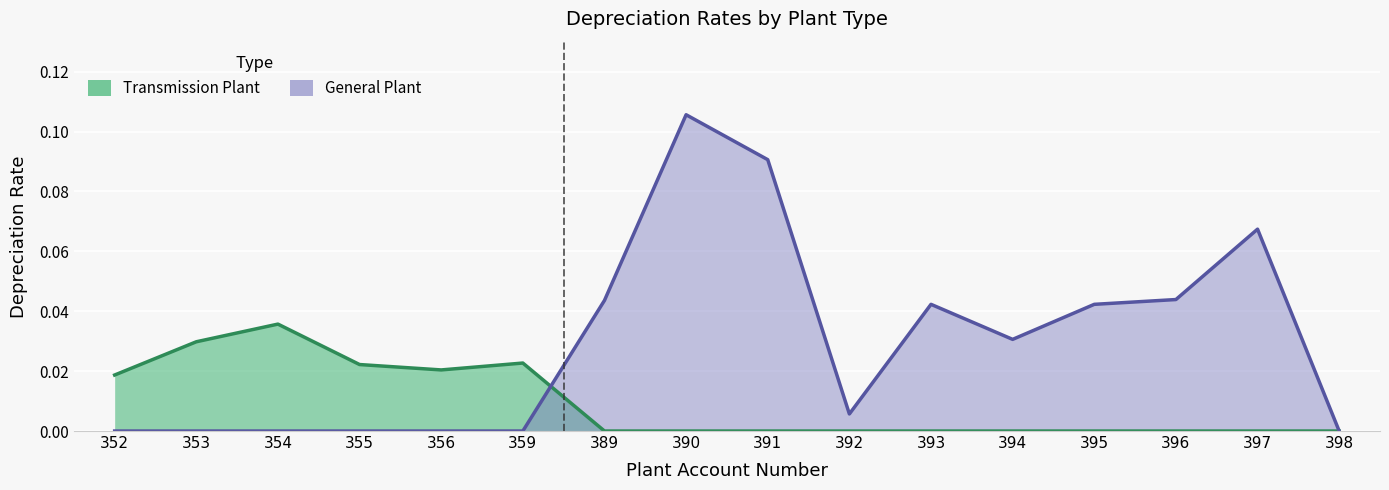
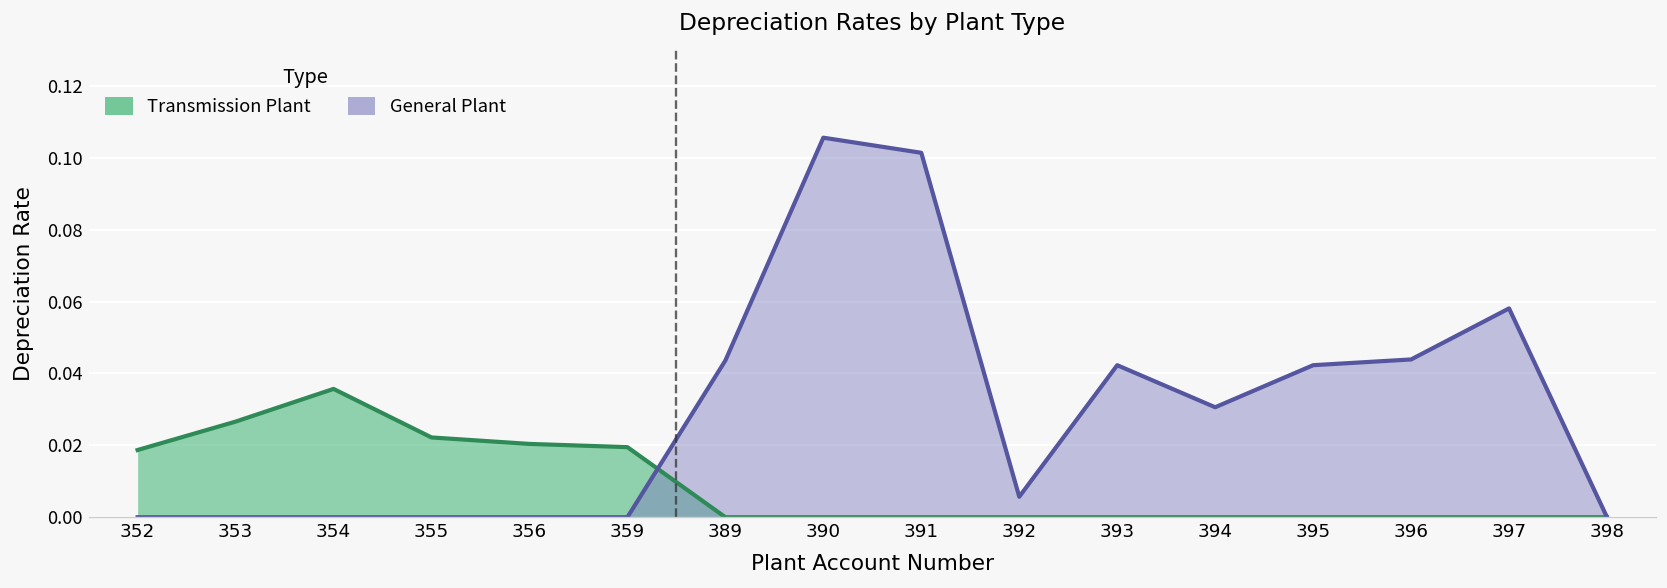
  {
    "Transmission Plant": {
      "352": 0.019,
-     "353": 0.030,
+     "353": 0.027,
      "354": 0.036,
      "355": 0.022,
      "356": 0.020,
-     "359": 0.023,
+     "359": 0.020,
      "389": 0.000,
      "390": 0.000,
      "391": 0.000,
      "392": 0.000,
      "393": 0.000,
      "394": 0.000,
      "395": 0.000,
      "396": 0.000,
      "397": 0.000
    },
    "General Plant": {
      "352": 0.000,
      "353": 0.000,
      "354": 0.000,
      "355": 0.000,
      "356": 0.000,
      "359": 0.000,
      "389": 0.044,
      "390": 0.106,
-     "391": 0.091,
+     "391": 0.101,
      "392": 0.006,
      "393": 0.042,
      "394": 0.031,
      "395": 0.042,
      "396": 0.044,
-     "397": 0.067
+     "397": 0.058
    }
  }
